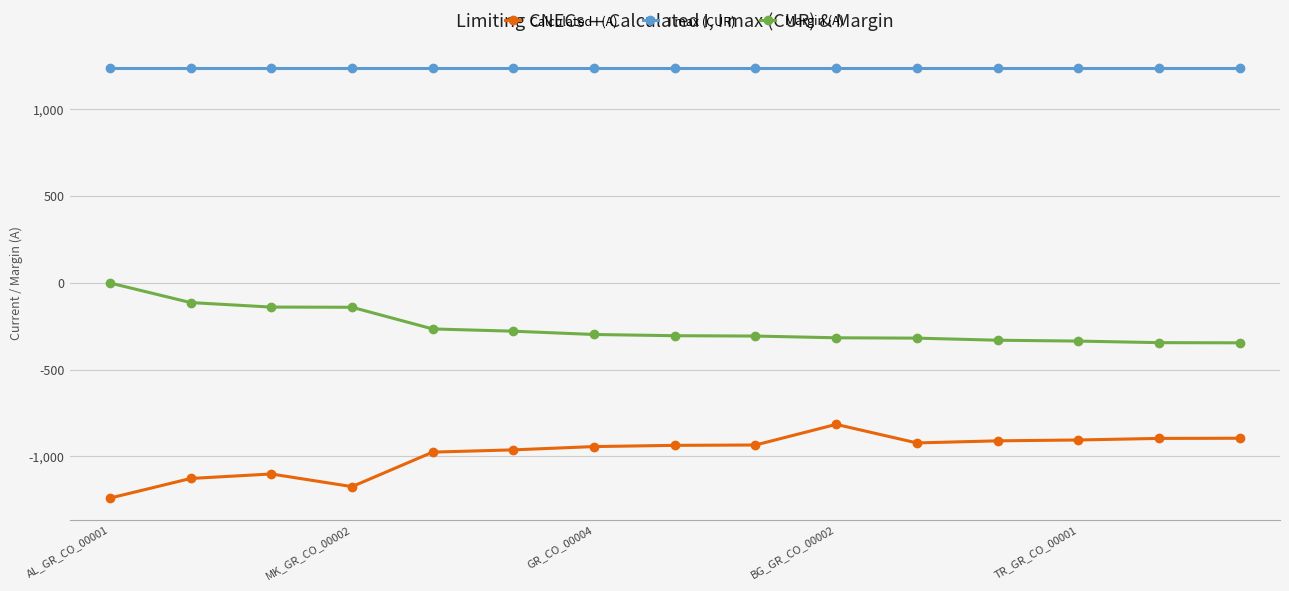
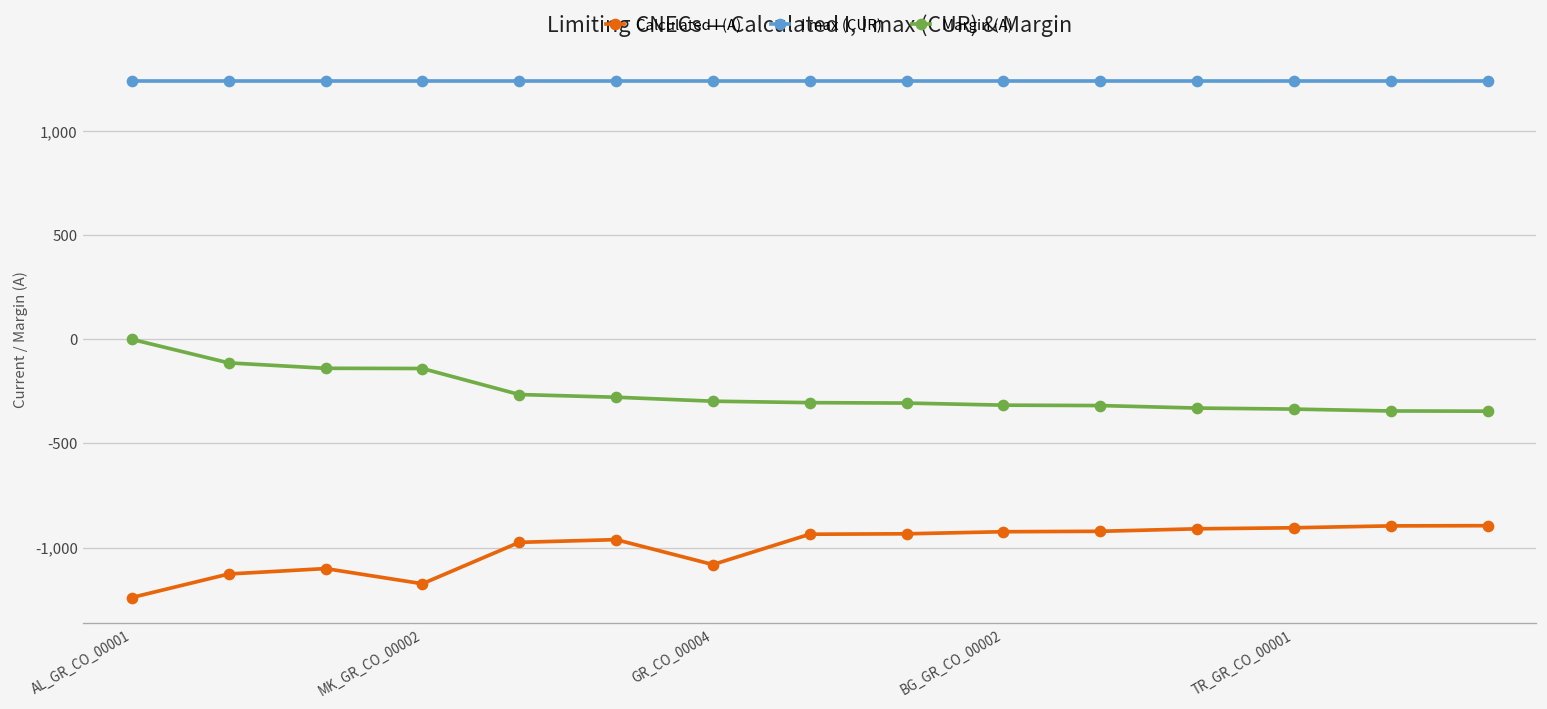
  {
    "Calculated I (A)": {
      "AL_GR_CO_00001": "-1,240",
      "MK_GR_CO_00002": "-1,170",
-     "GR_CO_00004": "-940",
-     "BG_GR_CO_00002": "-820",
+     "GR_CO_00004": "-1,080",
+     "BG_GR_CO_00002": "-920",
      "TR_GR_CO_00001": "-910"
    },
    "I max (CUR)": {
      "AL_GR_CO_00001": "1,240",
      "MK_GR_CO_00002": "1,240",
      "GR_CO_00004": "1,240",
      "BG_GR_CO_00002": "1,240",
      "TR_GR_CO_00001": "1,240"
    },
    "Margin (A)": {
      "AL_GR_CO_00001": "0",
      "MK_GR_CO_00002": "-140",
      "GR_CO_00004": "-300",
      "BG_GR_CO_00002": "-320",
      "TR_GR_CO_00001": "-340"
    }
  }
